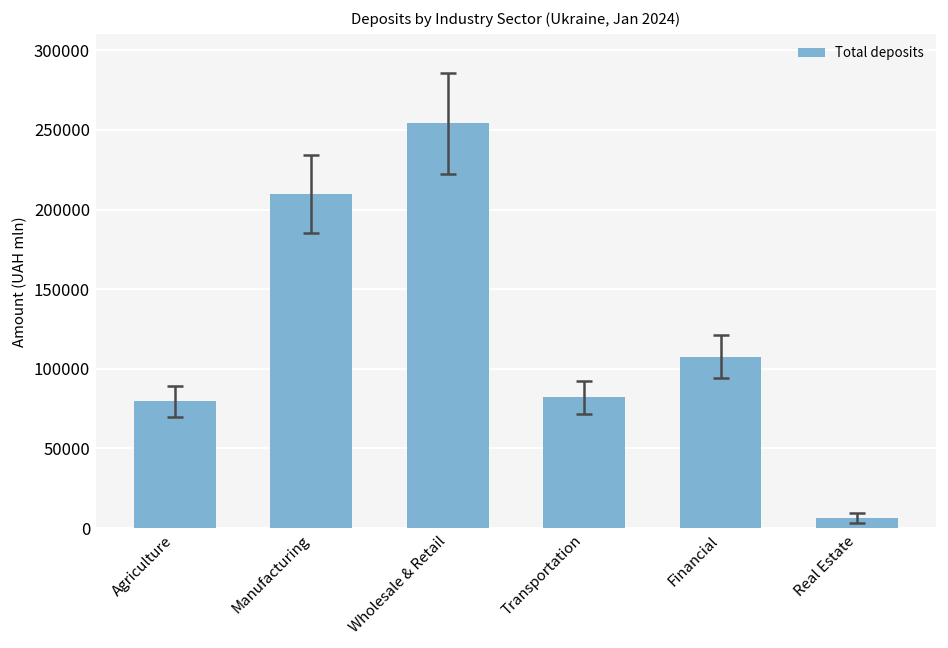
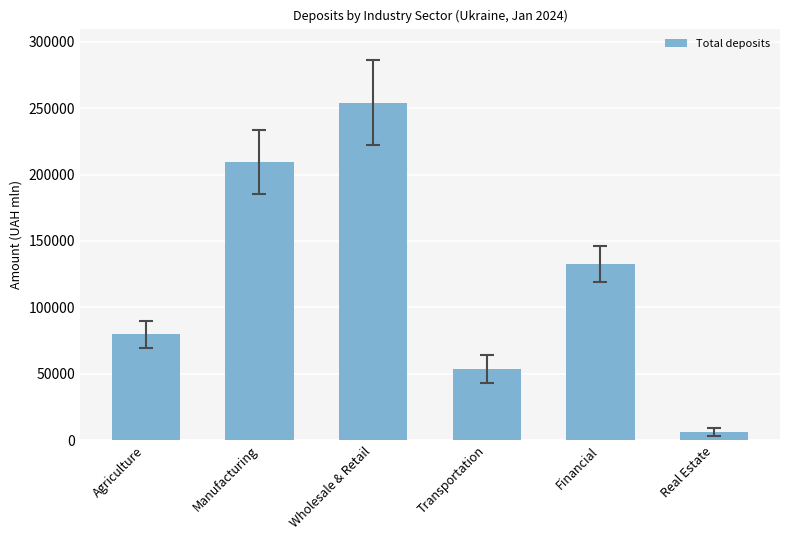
  {
    "Total deposits": {
      "Agriculture": 80000,
      "Manufacturing": 210000,
      "Wholesale & Retail": 254000,
-     "Transportation": 82000,
-     "Financial": 108000,
+     "Transportation": 54000,
+     "Financial": 133000,
      "Real Estate": 6000
    }
  }
